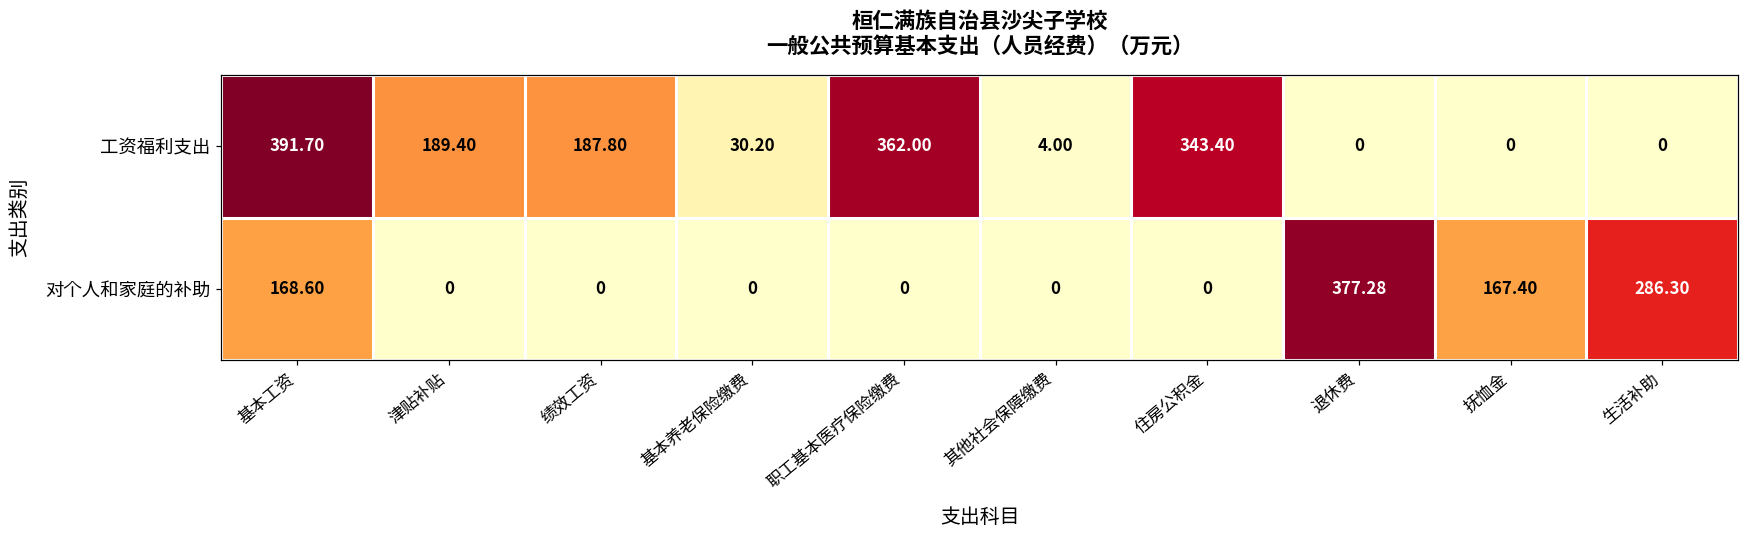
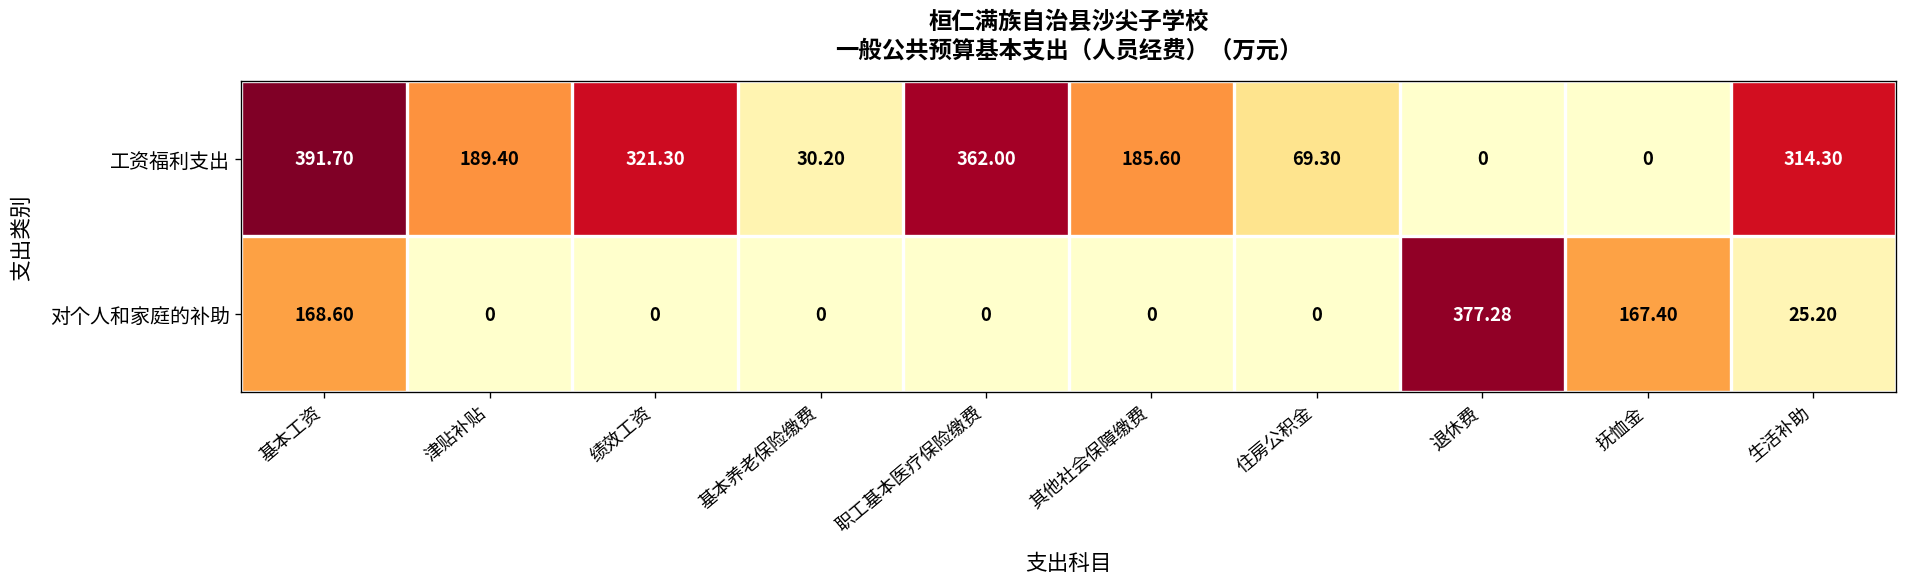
  {
    "工资福利支出": {
      "基本工资": 391.70,
      "津贴补贴": 189.40,
-     "绩效工资": 187.80,
+     "绩效工资": 321.30,
      "基本养老保险缴费": 30.20,
      "职工基本医疗保险缴费": 362.00,
-     "其他社会保障缴费": 4.00,
-     "住房公积金": 343.40,
+     "其他社会保障缴费": 185.60,
+     "住房公积金": 69.30,
      "退休费": 0,
      "抚恤金": 0,
-     "生活补助": 0
+     "生活补助": 314.30
    },
    "对个人和家庭的补助": {
      "基本工资": 168.60,
      "津贴补贴": 0,
      "绩效工资": 0,
      "基本养老保险缴费": 0,
      "职工基本医疗保险缴费": 0,
      "其他社会保障缴费": 0,
      "住房公积金": 0,
      "退休费": 377.28,
      "抚恤金": 167.40,
-     "生活补助": 286.30
+     "生活补助": 25.20
    }
  }
